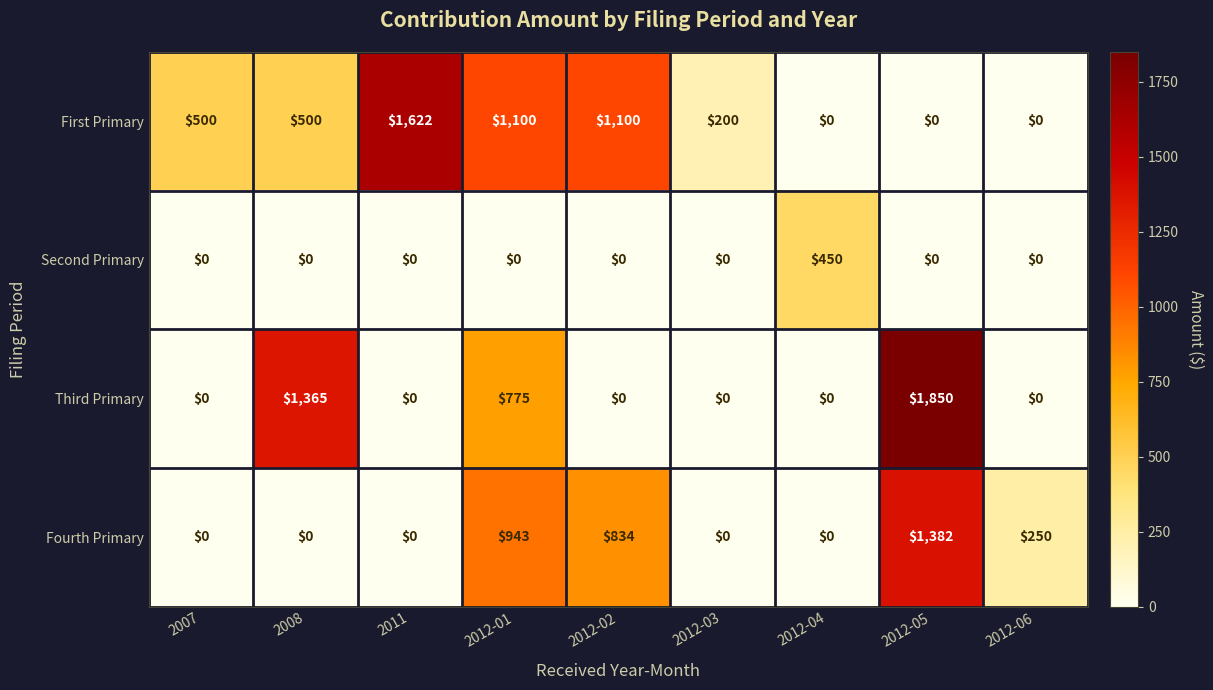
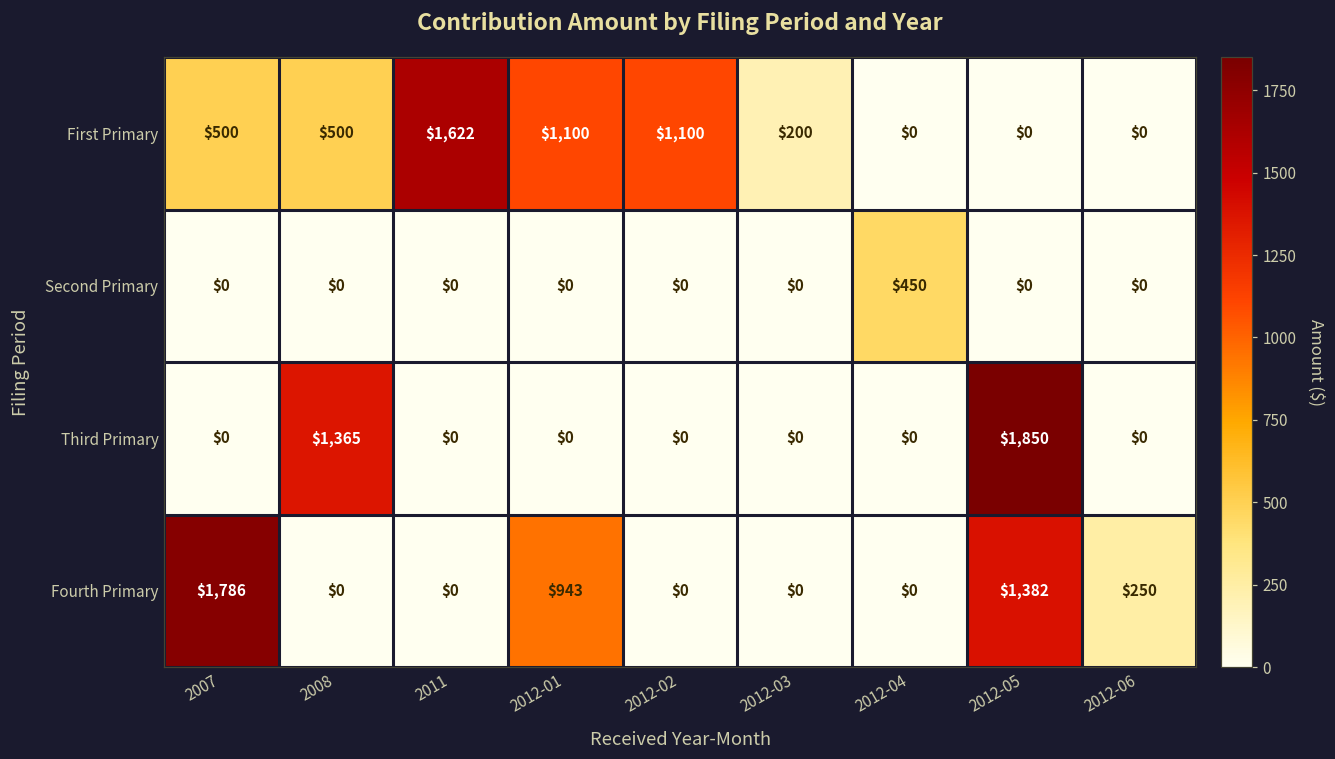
  {
    "First Primary": {
      "2007": "$500",
      "2008": "$500",
      "2011": "$1,622",
      "2012-01": "$1,100",
      "2012-02": "$1,100",
      "2012-03": "$200",
      "2012-04": "$0",
      "2012-05": "$0",
      "2012-06": "$0"
    },
    "Second Primary": {
      "2007": "$0",
      "2008": "$0",
      "2011": "$0",
      "2012-01": "$0",
      "2012-02": "$0",
      "2012-03": "$0",
      "2012-04": "$450",
      "2012-05": "$0",
      "2012-06": "$0"
    },
    "Third Primary": {
      "2007": "$0",
      "2008": "$1,365",
      "2011": "$0",
-     "2012-01": "$775",
+     "2012-01": "$0",
      "2012-02": "$0",
      "2012-03": "$0",
      "2012-04": "$0",
      "2012-05": "$1,850",
      "2012-06": "$0"
    },
    "Fourth Primary": {
-     "2007": "$0",
+     "2007": "$1,786",
      "2008": "$0",
      "2011": "$0",
      "2012-01": "$943",
-     "2012-02": "$834",
+     "2012-02": "$0",
      "2012-03": "$0",
      "2012-04": "$0",
      "2012-05": "$1,382",
      "2012-06": "$250"
    }
  }
